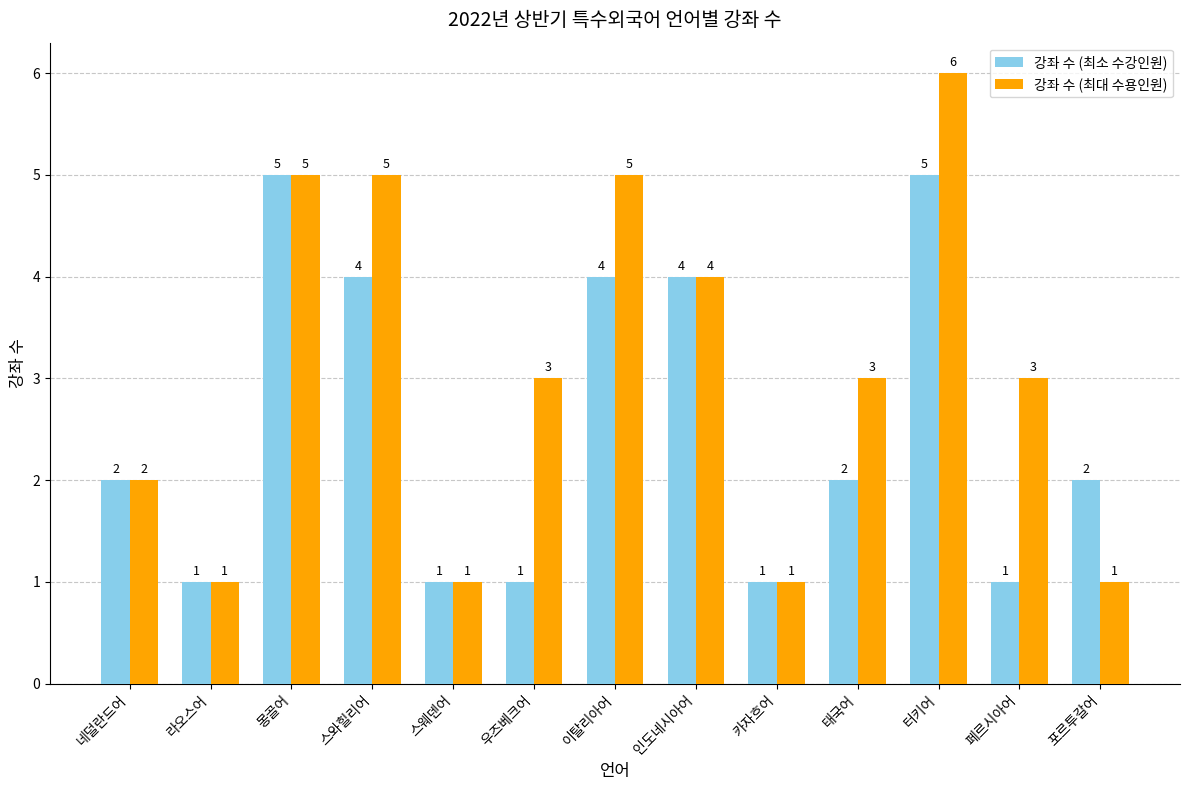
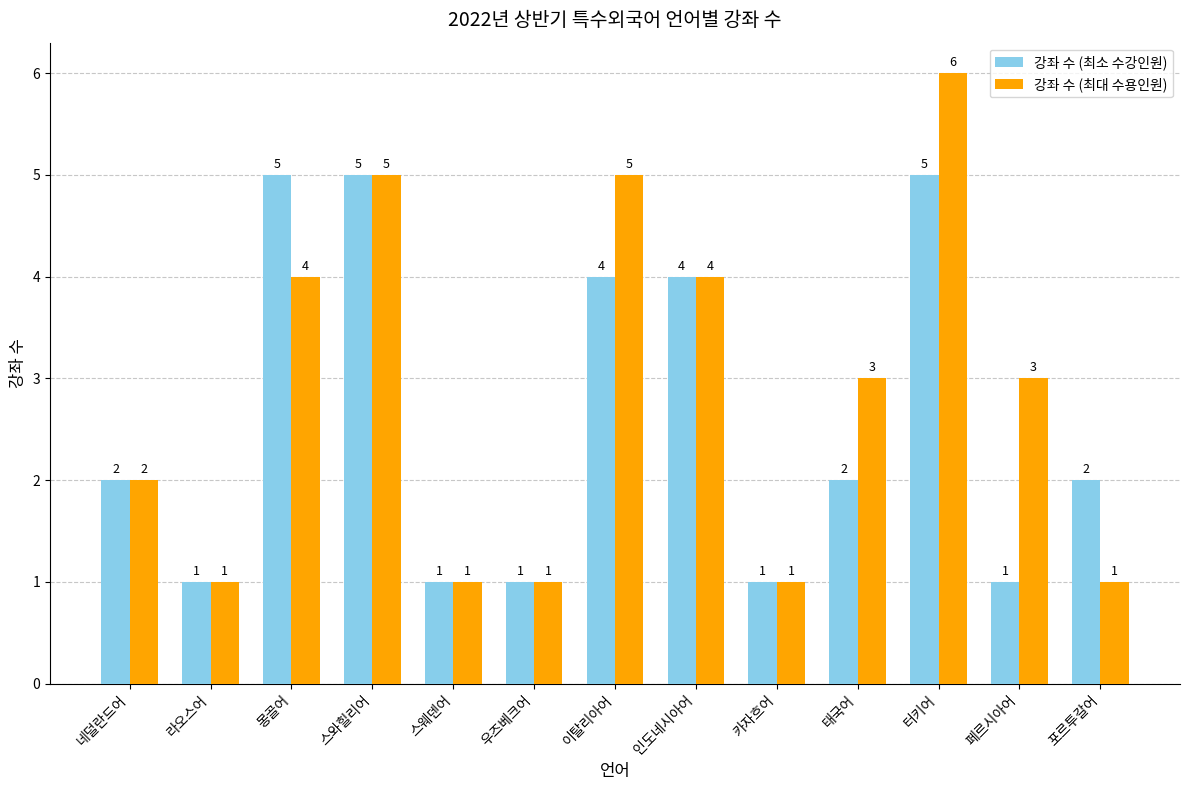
  {
    "강좌 수 (최소 수강인원)": {
      "네덜란드어": 2,
      "라오스어": 1,
      "몽골어": 5,
-     "스와힐리어": 4,
+     "스와힐리어": 5,
      "스웨덴어": 1,
      "우즈베크어": 1,
      "이탈리아어": 4,
      "인도네시아어": 4,
      "카자흐어": 1,
      "태국어": 2,
      "터키어": 5,
      "페르시아어": 1,
      "포르투갈어": 2
    },
    "강좌 수 (최대 수용인원)": {
      "네덜란드어": 2,
      "라오스어": 1,
-     "몽골어": 5,
+     "몽골어": 4,
      "스와힐리어": 5,
      "스웨덴어": 1,
-     "우즈베크어": 3,
+     "우즈베크어": 1,
      "이탈리아어": 5,
      "인도네시아어": 4,
      "카자흐어": 1,
      "태국어": 3,
      "터키어": 6,
      "페르시아어": 3,
      "포르투갈어": 1
    }
  }
